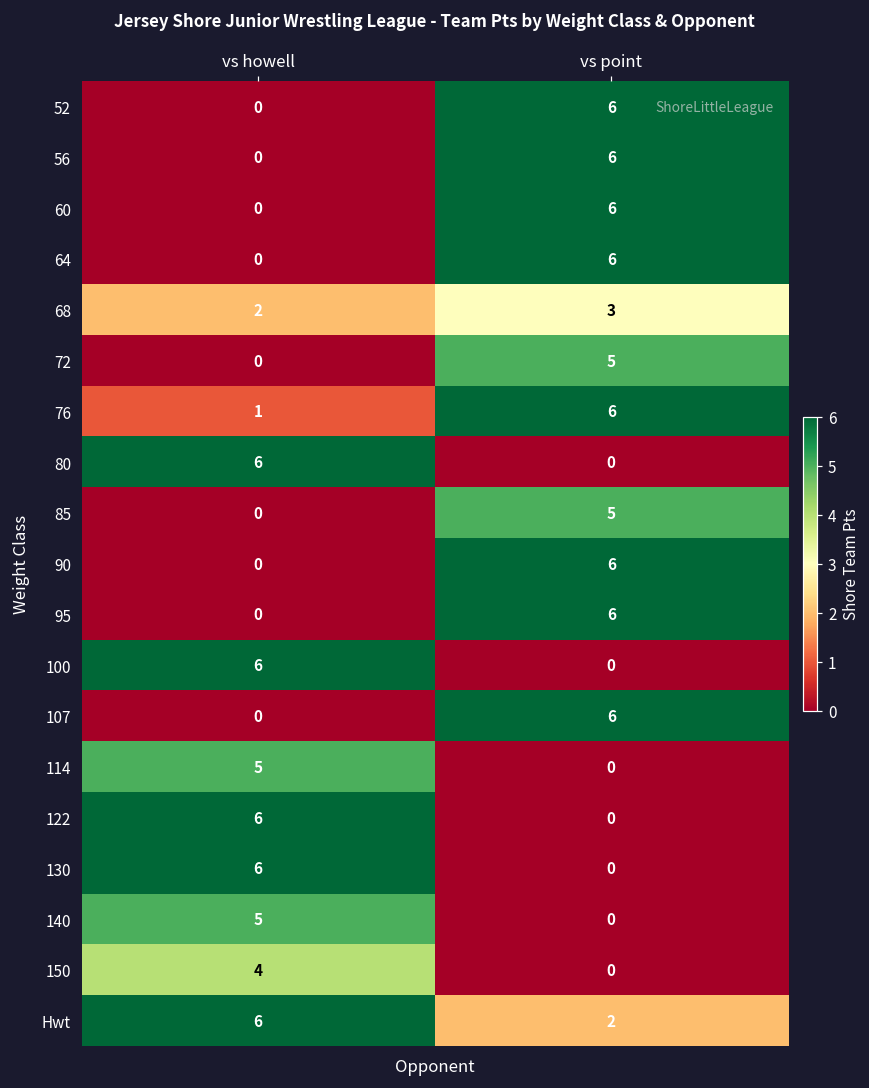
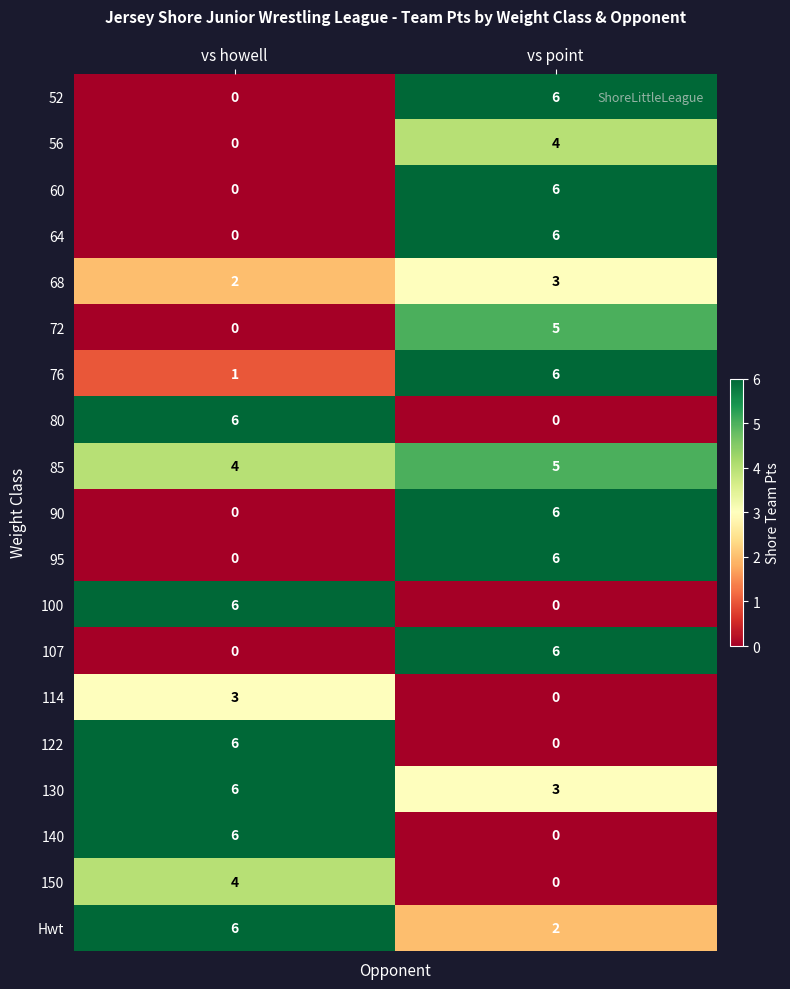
  {
    "52": {
      "vs howell": 0
    },
    "56": {
      "vs howell": 0,
-     "vs point": 6
+     "vs point": 4
    },
    "60": {
      "vs howell": 0,
      "vs point": 6
    },
    "64": {
      "vs howell": 0,
      "vs point": 6
    },
    "68": {
      "vs howell": 2,
      "vs point": 3
    },
    "72": {
      "vs howell": 0,
      "vs point": 5
    },
    "76": {
      "vs howell": 1,
      "vs point": 6
    },
    "80": {
      "vs howell": 6,
      "vs point": 0
    },
    "85": {
-     "vs howell": 0,
+     "vs howell": 4,
      "vs point": 5
    },
    "90": {
      "vs howell": 0,
      "vs point": 6
    },
    "95": {
      "vs howell": 0,
      "vs point": 6
    },
    "100": {
      "vs howell": 6,
      "vs point": 0
    },
    "107": {
      "vs howell": 0,
      "vs point": 6
    },
    "114": {
-     "vs howell": 5,
+     "vs howell": 3,
      "vs point": 0
    },
    "122": {
      "vs howell": 6,
      "vs point": 0
    },
    "130": {
      "vs howell": 6,
-     "vs point": 0
+     "vs point": 3
    },
    "140": {
-     "vs howell": 5,
+     "vs howell": 6,
      "vs point": 0
    },
    "150": {
      "vs howell": 4,
      "vs point": 0
    },
    "Hwt": {
      "vs howell": 6,
      "vs point": 2
    }
  }
